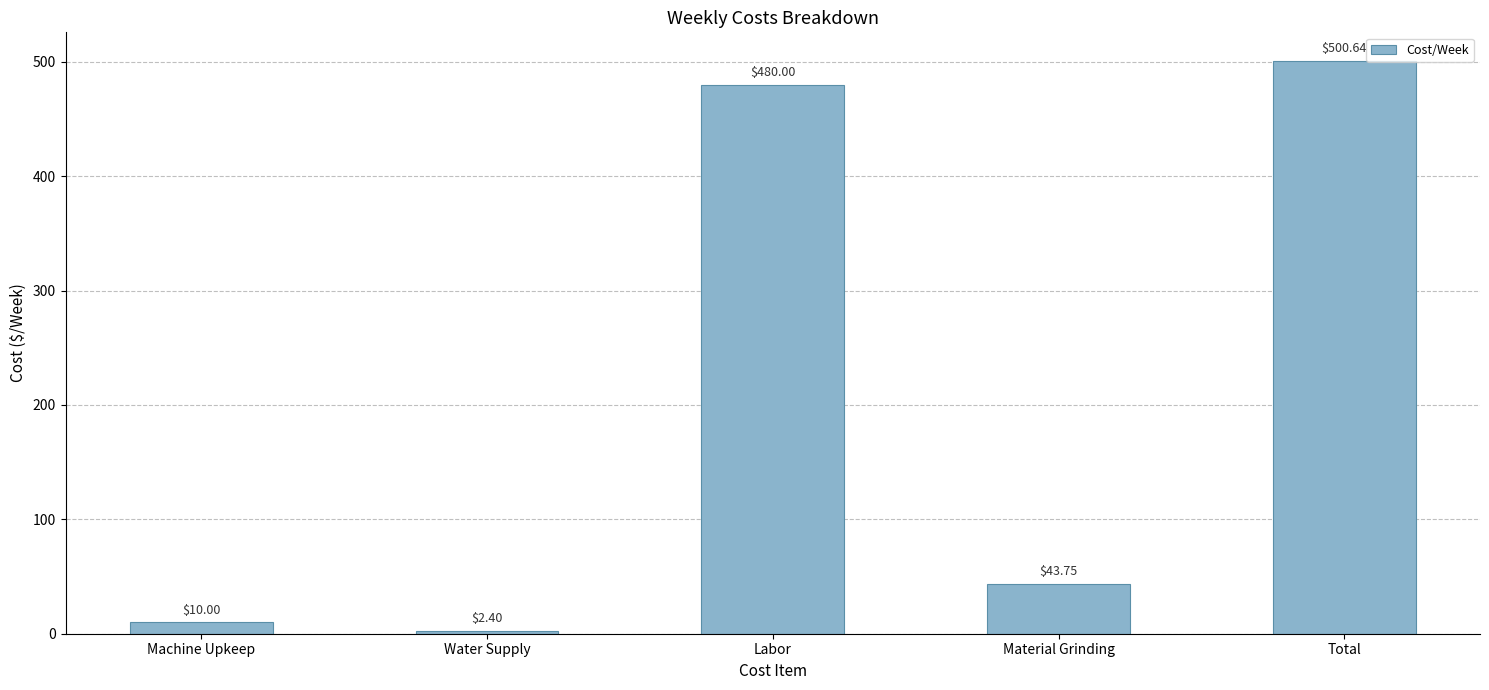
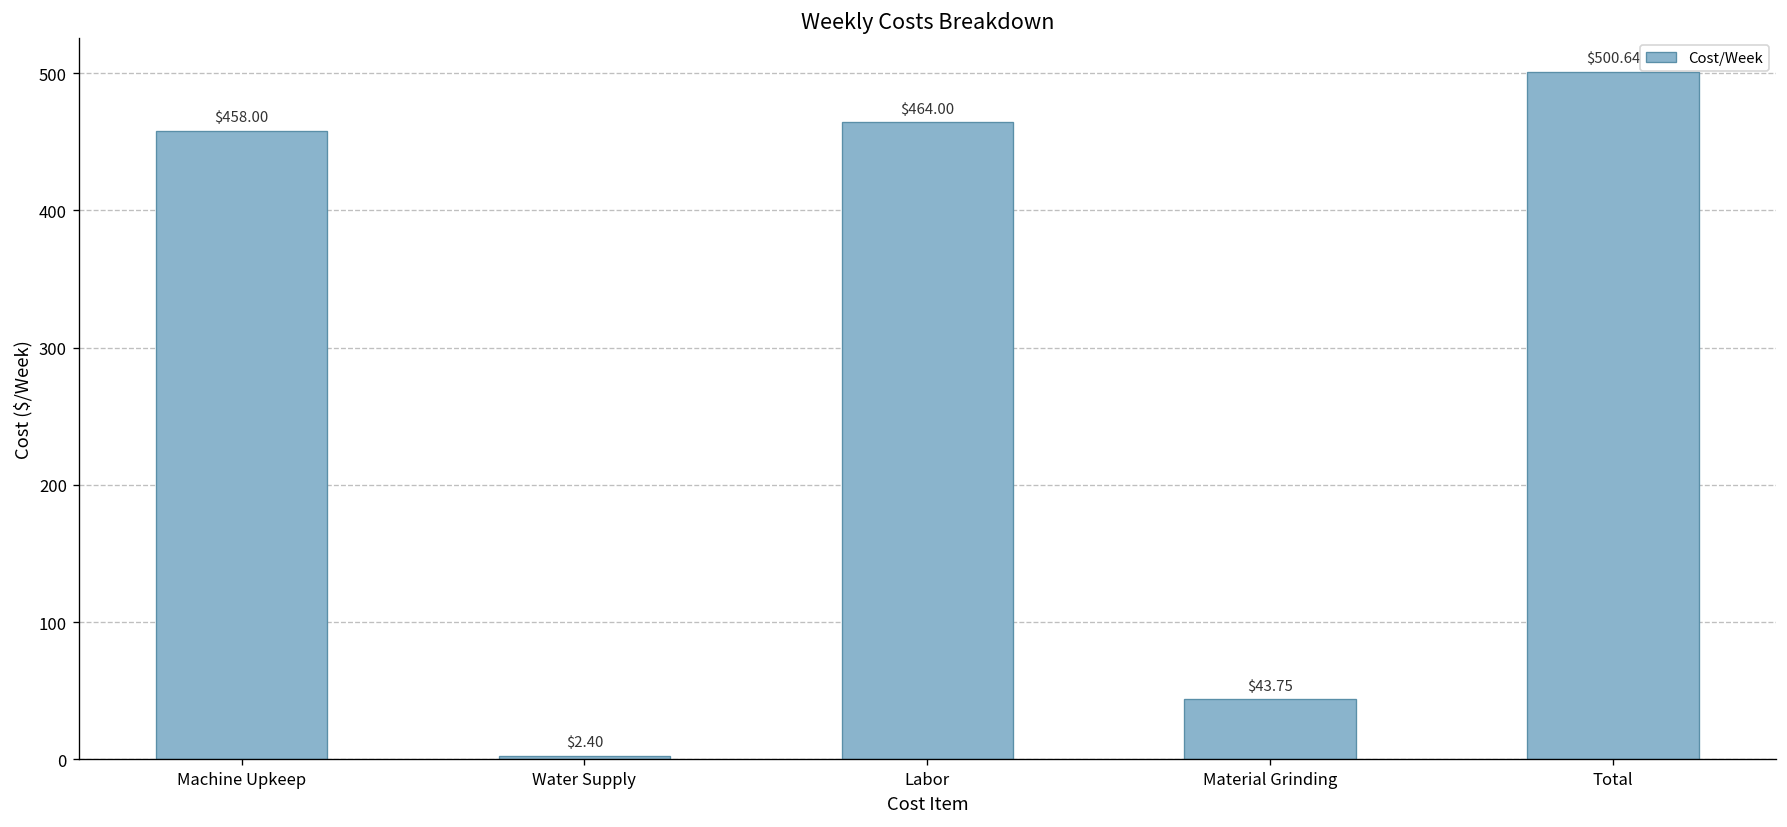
  {
-   "Machine Upkeep": "$10.00",
+   "Machine Upkeep": "$458.00",
    "Water Supply": "$2.40",
-   "Labor": "$480.00",
+   "Labor": "$464.00",
    "Material Grinding": "$43.75"
  }
